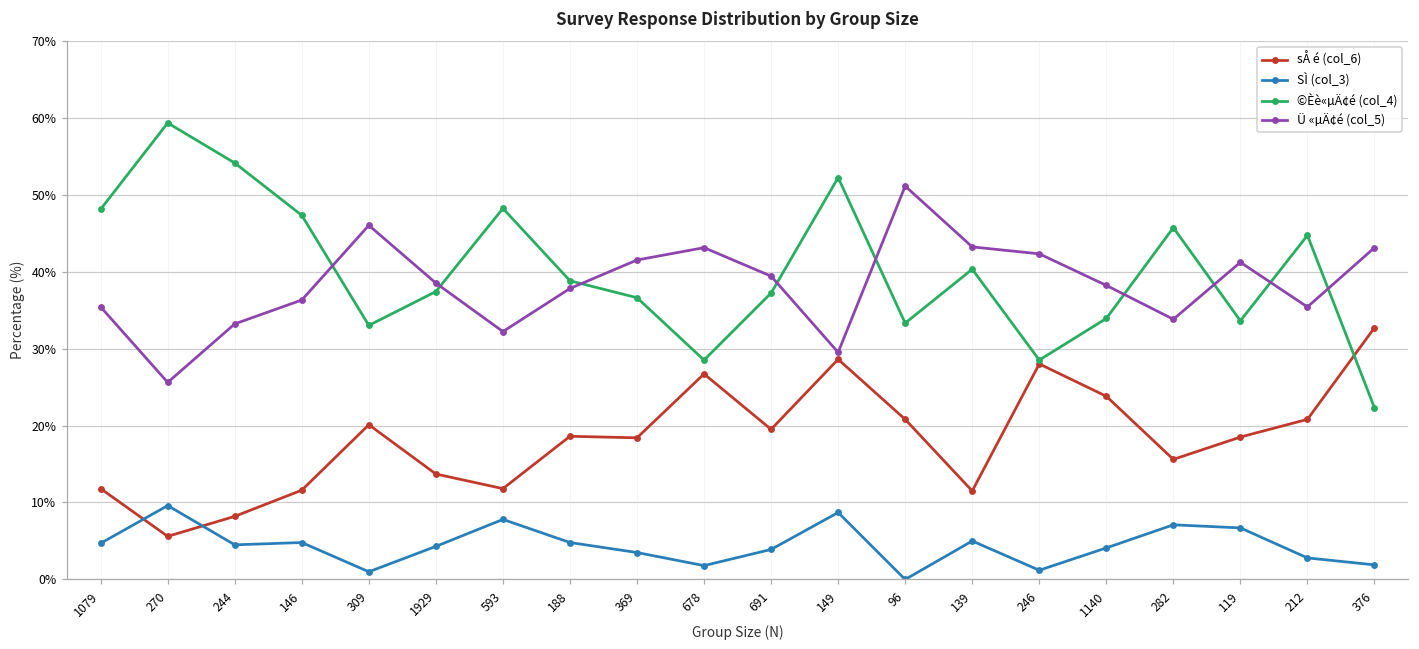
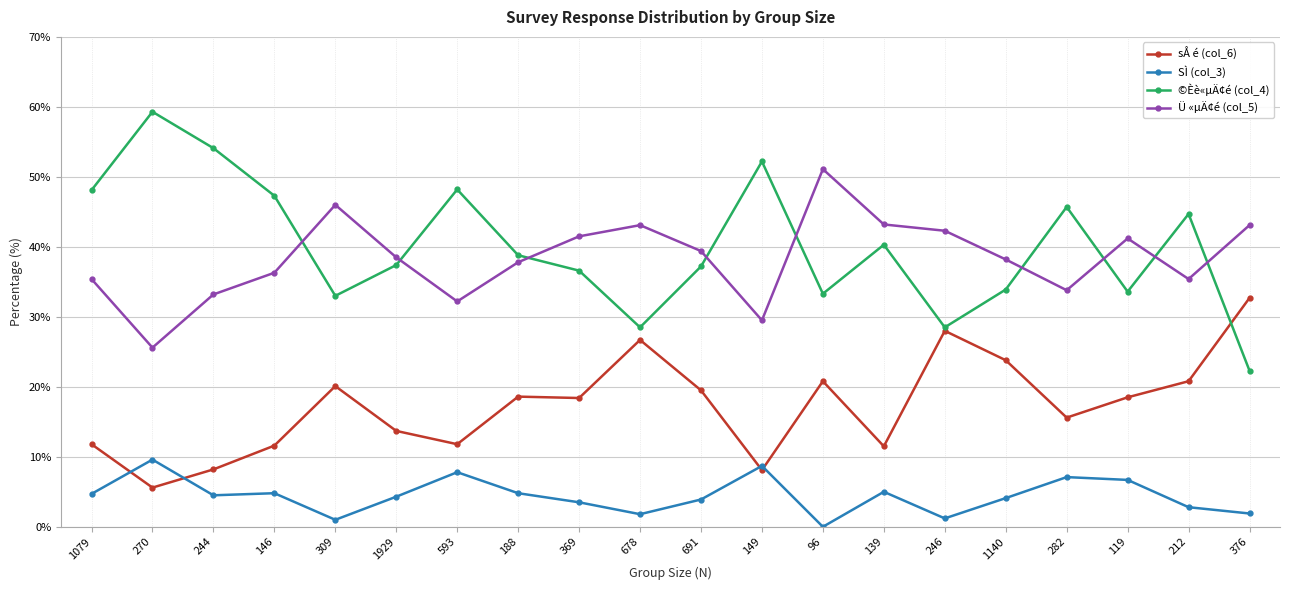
  {
    "sÅ é (col_6)": {
      "1079": "12%",
      "270": "6%",
      "244": "8%",
      "146": "12%",
      "309": "20%",
      "1929": "14%",
      "593": "12%",
      "188": "19%",
      "369": "18%",
      "678": "27%",
      "691": "20%",
-     "149": "29%",
+     "149": "8%",
      "96": "21%",
      "139": "12%",
      "246": "28%",
      "1140": "24%",
      "282": "16%",
      "119": "19%",
      "212": "21%",
      "376": "33%"
    },
    "SÌ (col_3)": {
      "1079": "5%",
      "270": "10%",
      "244": "5%",
      "146": "5%",
      "309": "1%",
      "1929": "4%",
      "593": "8%",
      "188": "5%",
      "369": "4%",
      "678": "2%",
      "691": "4%",
      "149": "9%",
      "96": "0%",
      "139": "5%",
      "246": "1%",
      "1140": "4%",
      "282": "7%",
      "119": "7%",
      "212": "3%",
      "376": "2%"
    },
    "©Èè«µÄ¢é (col_4)": {
      "1079": "48%",
      "270": "59%",
      "244": "54%",
      "146": "47%",
      "309": "33%",
      "1929": "37%",
      "593": "48%",
      "188": "39%",
      "369": "37%",
      "678": "29%",
      "691": "37%",
      "149": "52%",
      "96": "33%",
      "139": "40%",
      "246": "29%",
      "1140": "34%",
      "282": "46%",
      "119": "34%",
      "212": "45%",
      "376": "22%"
    },
    "Ü «µÄ¢é (col_5)": {
      "1079": "35%",
      "270": "26%",
      "244": "33%",
      "146": "36%",
      "309": "46%",
      "1929": "39%",
      "593": "32%",
      "188": "38%",
      "369": "42%",
      "678": "43%",
      "691": "39%",
      "149": "30%",
      "96": "51%",
      "139": "43%",
      "246": "42%",
      "1140": "38%",
      "282": "34%",
      "119": "41%",
      "212": "35%",
      "376": "43%"
    }
  }
